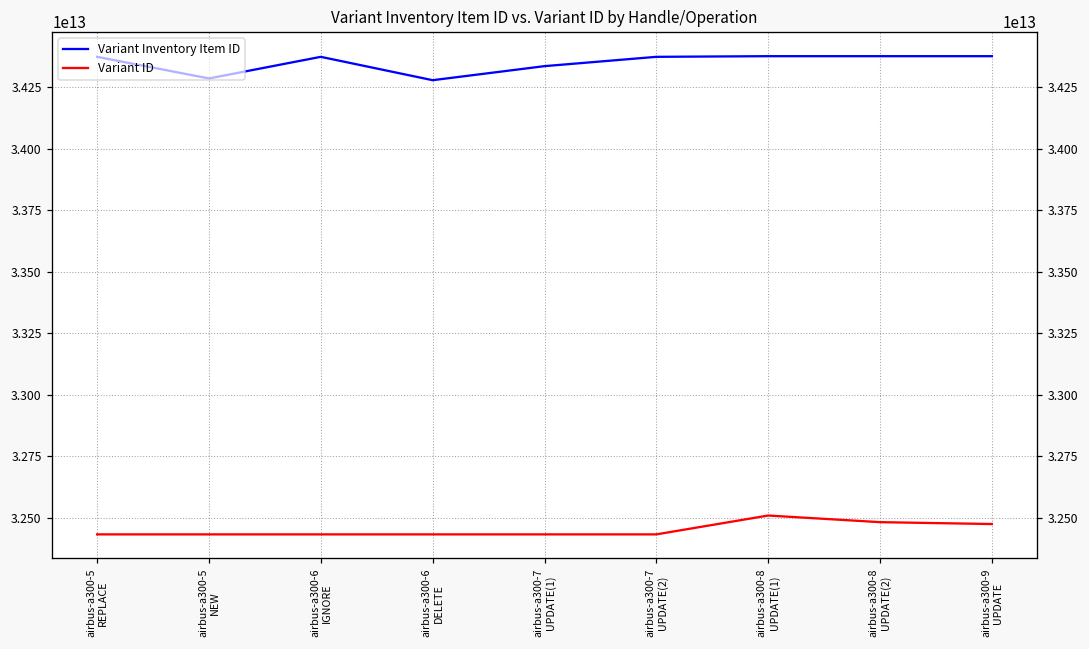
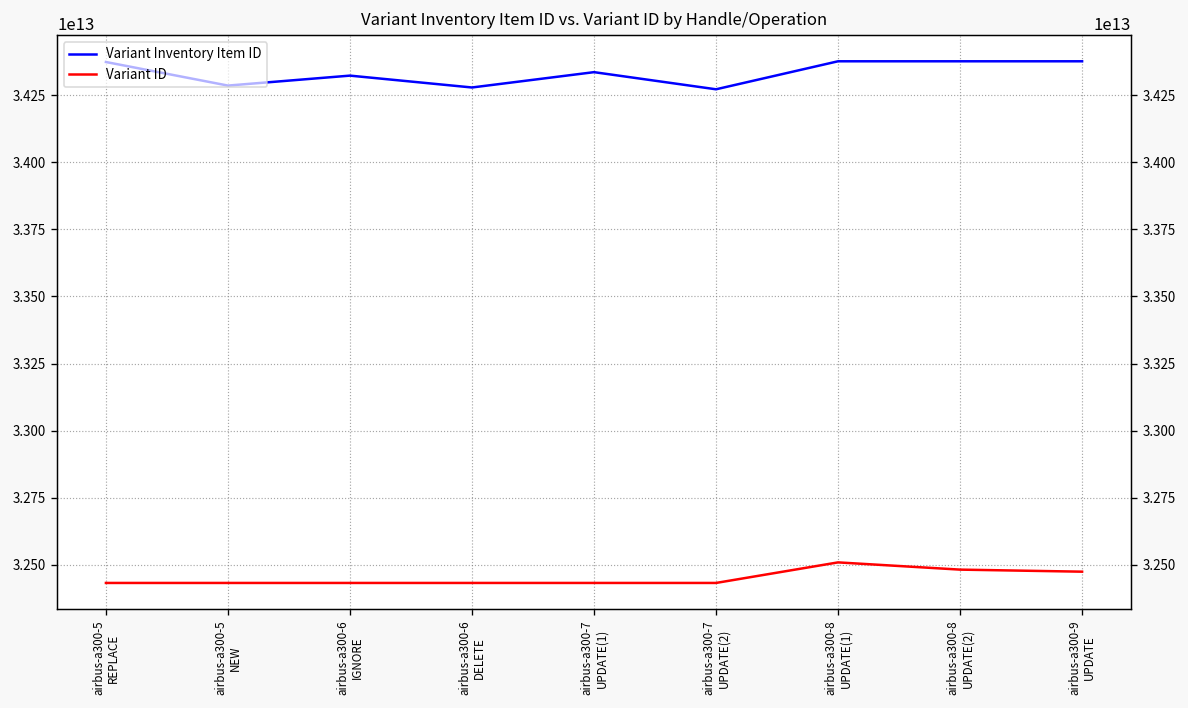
  {
    "Variant Inventory Item ID": {
      "airbus-a300-5 NEW": 34290000000000,
-     "airbus-a300-6 IGNORE": 34370000000000,
+     "airbus-a300-6 IGNORE": 34320000000000,
      "airbus-a300-6 DELETE": 34280000000000,
      "airbus-a300-7 UPDATE(1)": 34340000000000,
-     "airbus-a300-7 UPDATE(2)": 34370000000000,
+     "airbus-a300-7 UPDATE(2)": 34270000000000,
      "airbus-a300-8 UPDATE(1)": 34380000000000,
      "airbus-a300-8 UPDATE(2)": 34380000000000,
      "airbus-a300-9 UPDATE": 34380000000000
    },
    "Variant ID": {
      "airbus-a300-5 REPLACE": 32430000000000,
      "airbus-a300-5 NEW": 32430000000000,
      "airbus-a300-6 IGNORE": 32430000000000,
      "airbus-a300-6 DELETE": 32430000000000,
      "airbus-a300-7 UPDATE(1)": 32430000000000,
      "airbus-a300-7 UPDATE(2)": 32430000000000,
      "airbus-a300-8 UPDATE(1)": 32510000000000,
      "airbus-a300-8 UPDATE(2)": 32480000000000,
      "airbus-a300-9 UPDATE": 32470000000000
    }
  }
